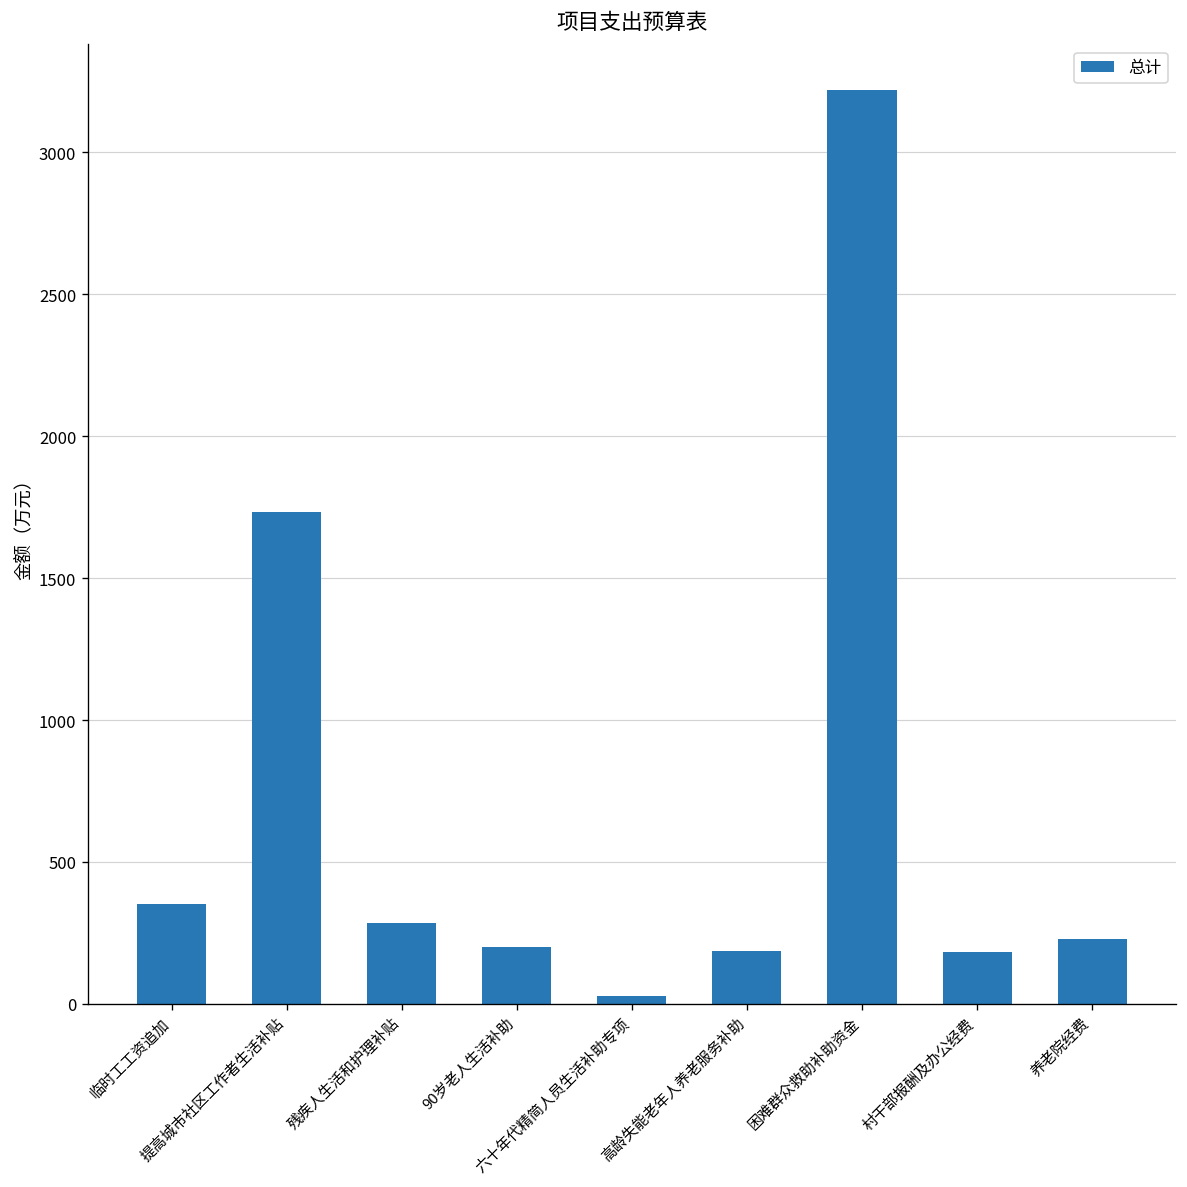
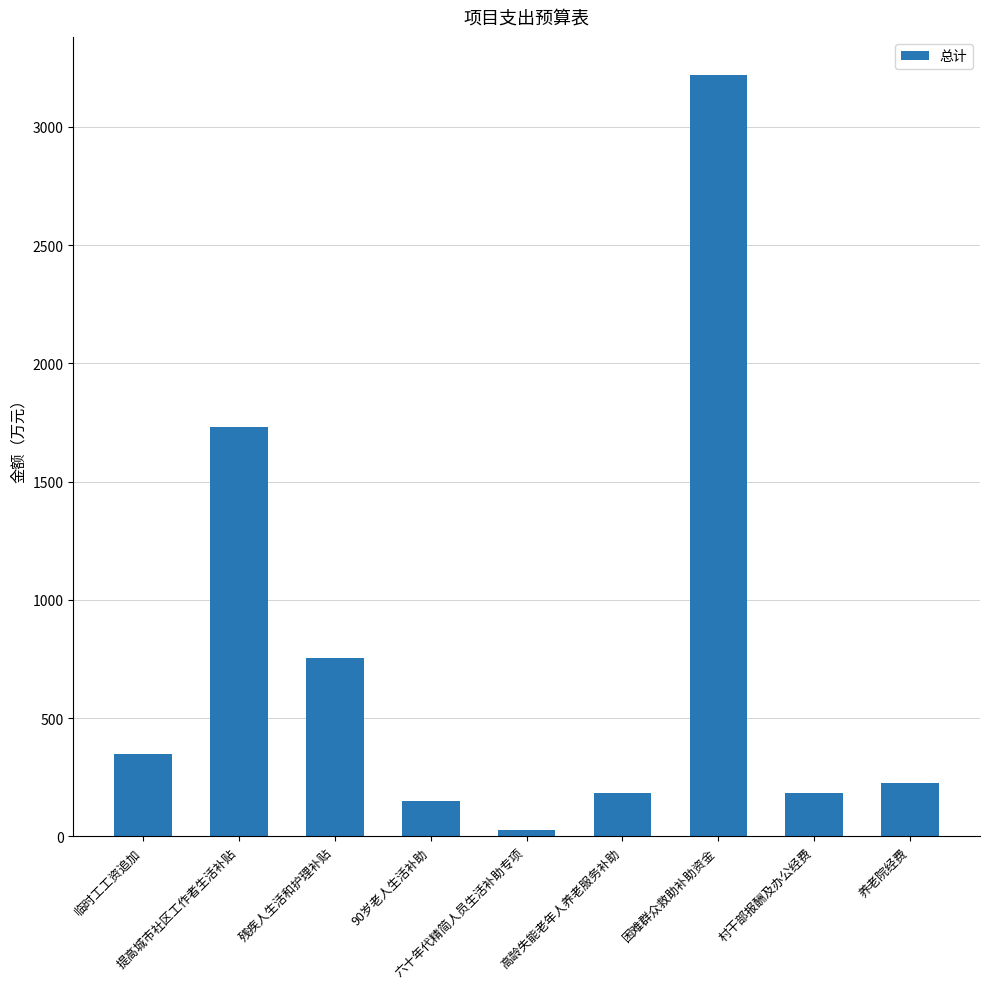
  {
    "临时工工资追加": 350,
    "提高城市社区工作者生活补贴": 1730,
-   "残疾人生活和护理补贴": 280,
-   "90岁老人生活补助": 200,
+   "残疾人生活和护理补贴": 750,
+   "90岁老人生活补助": 150,
    "六十年代精简人员生活补助专项": 30,
    "高龄失能老年人养老服务补助": 190,
    "困难群众救助补助资金": 3220,
    "村干部报酬及办公经费": 180,
    "养老院经费": 230
  }
